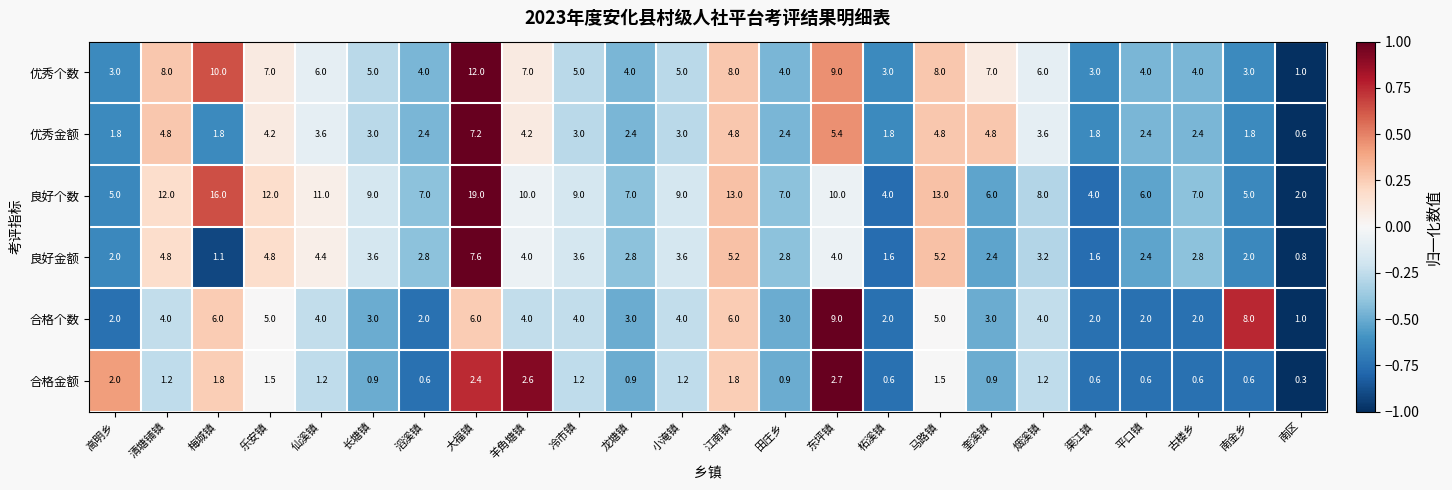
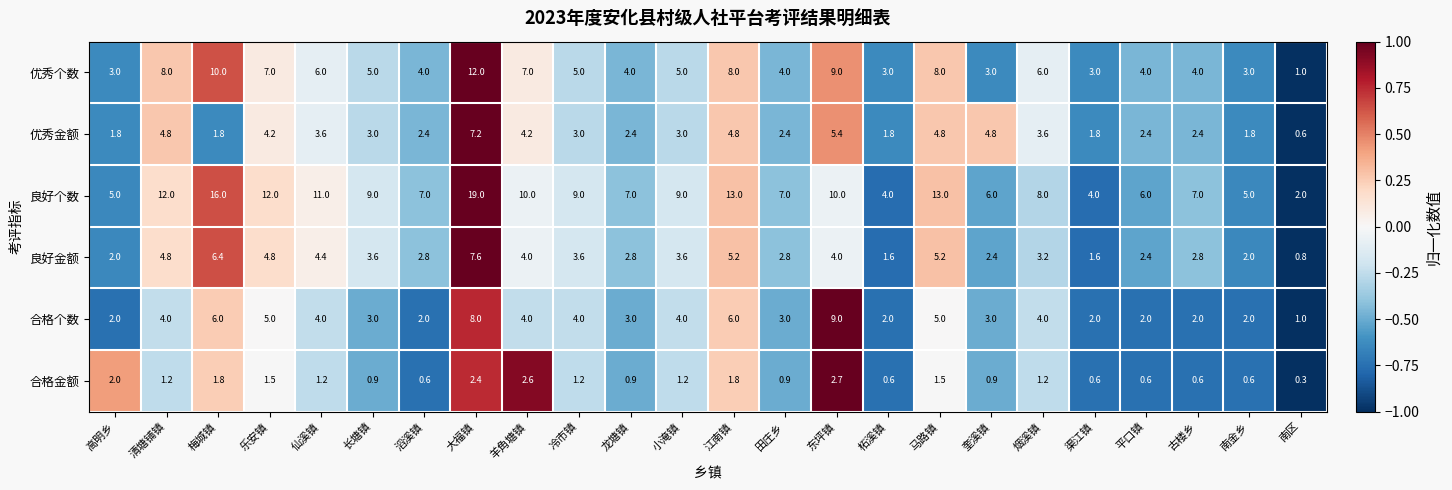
  {
    "优秀个数": {
      "高明乡": 3.0,
      "清塘铺镇": 8.0,
      "梅城镇": 10.0,
      "乐安镇": 7.0,
      "仙溪镇": 6.0,
      "长塘镇": 5.0,
      "滔溪镇": 4.0,
      "大福镇": 12.0,
      "羊角塘镇": 7.0,
      "冷市镇": 5.0,
      "龙塘镇": 4.0,
      "小淹镇": 5.0,
      "江南镇": 8.0,
      "田庄乡": 4.0,
      "东坪镇": 9.0,
      "柘溪镇": 3.0,
      "马路镇": 8.0,
-     "奎溪镇": 7.0,
+     "奎溪镇": 3.0,
      "烟溪镇": 6.0,
      "渠江镇": 3.0,
      "平口镇": 4.0,
      "古楼乡": 4.0,
      "南金乡": 3.0,
      "南区": 1.0
    },
    "优秀金额": {
      "高明乡": 1.8,
      "清塘铺镇": 4.8,
      "梅城镇": 1.8,
      "乐安镇": 4.2,
      "仙溪镇": 3.6,
      "长塘镇": 3.0,
      "滔溪镇": 2.4,
      "大福镇": 7.2,
      "羊角塘镇": 4.2,
      "冷市镇": 3.0,
      "龙塘镇": 2.4,
      "小淹镇": 3.0,
      "江南镇": 4.8,
      "田庄乡": 2.4,
      "东坪镇": 5.4,
      "柘溪镇": 1.8,
      "马路镇": 4.8,
      "奎溪镇": 4.8,
      "烟溪镇": 3.6,
      "渠江镇": 1.8,
      "平口镇": 2.4,
      "古楼乡": 2.4,
      "南金乡": 1.8,
      "南区": 0.6
    },
    "良好个数": {
      "高明乡": 5.0,
      "清塘铺镇": 12.0,
      "梅城镇": 16.0,
      "乐安镇": 12.0,
      "仙溪镇": 11.0,
      "长塘镇": 9.0,
      "滔溪镇": 7.0,
      "大福镇": 19.0,
      "羊角塘镇": 10.0,
      "冷市镇": 9.0,
      "龙塘镇": 7.0,
      "小淹镇": 9.0,
      "江南镇": 13.0,
      "田庄乡": 7.0,
      "东坪镇": 10.0,
      "柘溪镇": 4.0,
      "马路镇": 13.0,
      "奎溪镇": 6.0,
      "烟溪镇": 8.0,
      "渠江镇": 4.0,
      "平口镇": 6.0,
      "古楼乡": 7.0,
      "南金乡": 5.0,
      "南区": 2.0
    },
    "良好金额": {
      "高明乡": 2.0,
      "清塘铺镇": 4.8,
-     "梅城镇": 1.1,
+     "梅城镇": 6.4,
      "乐安镇": 4.8,
      "仙溪镇": 4.4,
      "长塘镇": 3.6,
      "滔溪镇": 2.8,
      "大福镇": 7.6,
      "羊角塘镇": 4.0,
      "冷市镇": 3.6,
      "龙塘镇": 2.8,
      "小淹镇": 3.6,
      "江南镇": 5.2,
      "田庄乡": 2.8,
      "东坪镇": 4.0,
      "柘溪镇": 1.6,
      "马路镇": 5.2,
      "奎溪镇": 2.4,
      "烟溪镇": 3.2,
      "渠江镇": 1.6,
      "平口镇": 2.4,
      "古楼乡": 2.8,
      "南金乡": 2.0,
      "南区": 0.8
    },
    "合格个数": {
      "高明乡": 2.0,
      "清塘铺镇": 4.0,
      "梅城镇": 6.0,
      "乐安镇": 5.0,
      "仙溪镇": 4.0,
      "长塘镇": 3.0,
      "滔溪镇": 2.0,
-     "大福镇": 6.0,
+     "大福镇": 8.0,
      "羊角塘镇": 4.0,
      "冷市镇": 4.0,
      "龙塘镇": 3.0,
      "小淹镇": 4.0,
      "江南镇": 6.0,
      "田庄乡": 3.0,
      "东坪镇": 9.0,
      "柘溪镇": 2.0,
      "马路镇": 5.0,
      "奎溪镇": 3.0,
      "烟溪镇": 4.0,
      "渠江镇": 2.0,
      "平口镇": 2.0,
      "古楼乡": 2.0,
-     "南金乡": 8.0,
+     "南金乡": 2.0,
      "南区": 1.0
    },
    "合格金额": {
      "高明乡": 2.0,
      "清塘铺镇": 1.2,
      "梅城镇": 1.8,
      "乐安镇": 1.5,
      "仙溪镇": 1.2,
      "长塘镇": 0.9,
      "滔溪镇": 0.6,
      "大福镇": 2.4,
      "羊角塘镇": 2.6,
      "冷市镇": 1.2,
      "龙塘镇": 0.9,
      "小淹镇": 1.2,
      "江南镇": 1.8,
      "田庄乡": 0.9,
      "东坪镇": 2.7,
      "柘溪镇": 0.6,
      "马路镇": 1.5,
      "奎溪镇": 0.9,
      "烟溪镇": 1.2,
      "渠江镇": 0.6,
      "平口镇": 0.6,
      "古楼乡": 0.6,
      "南金乡": 0.6,
      "南区": 0.3
    }
  }
